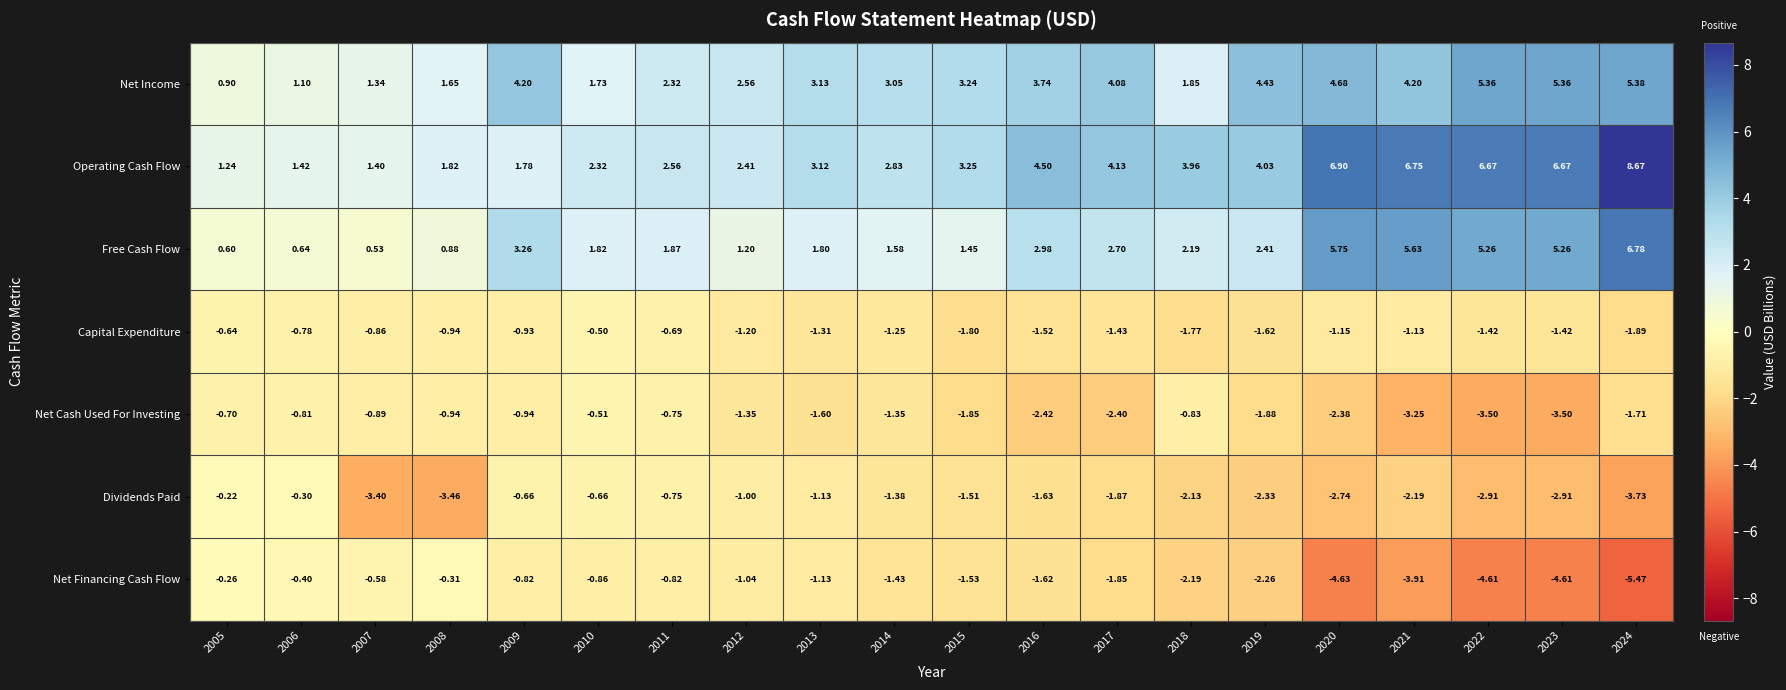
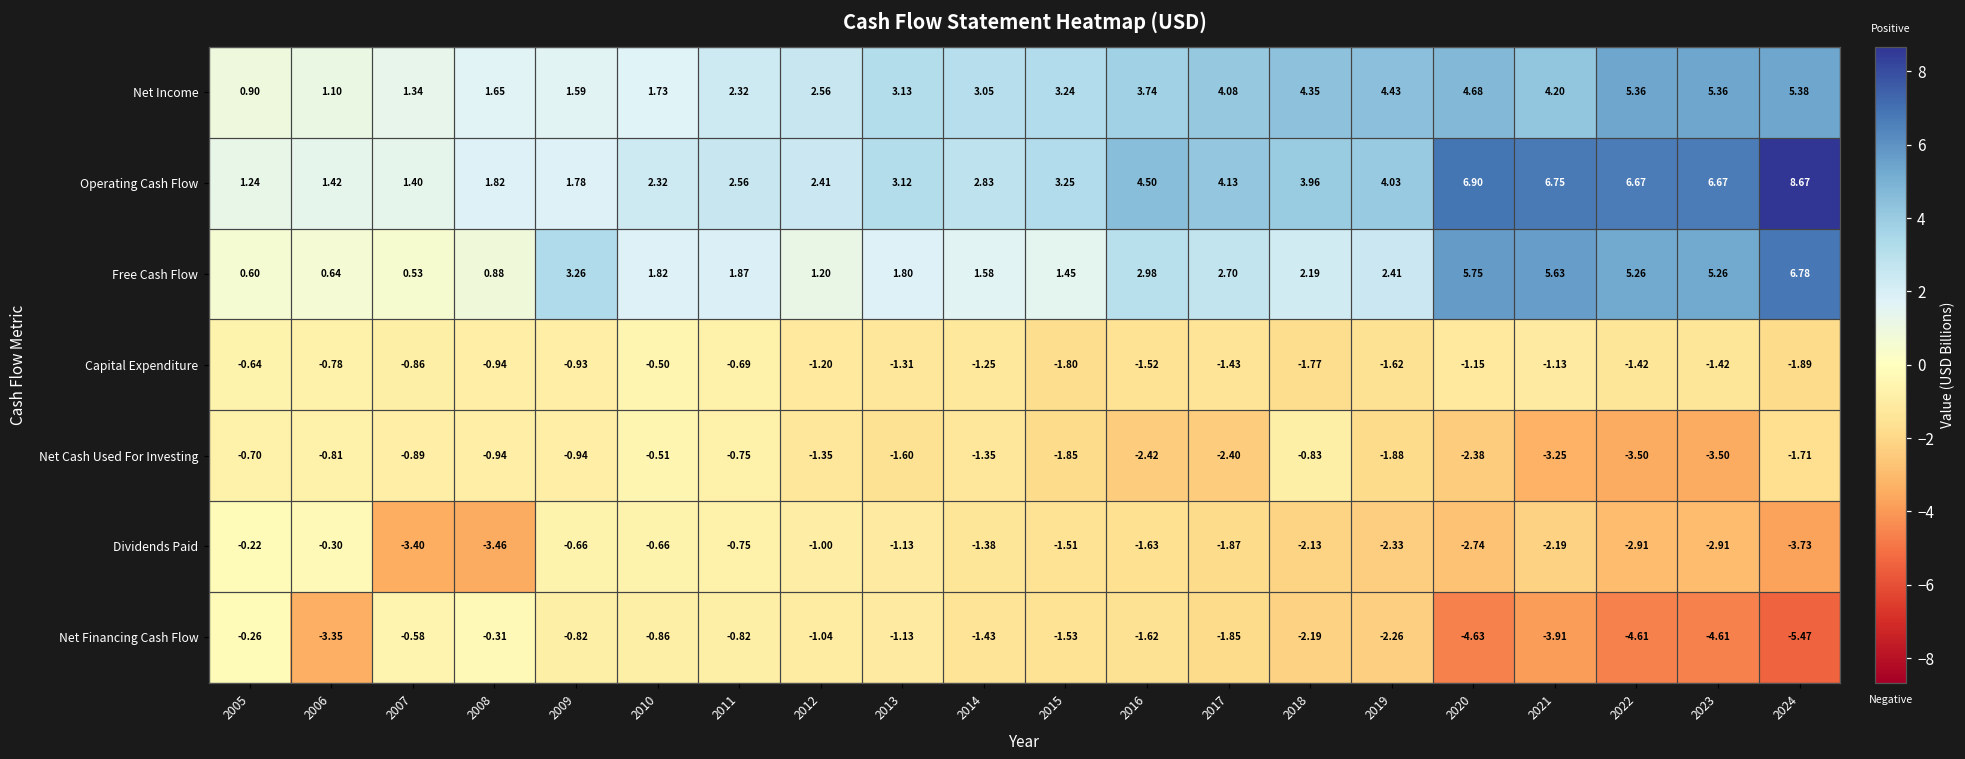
  {
    "Net Income": {
      "2005": 0.90,
      "2006": 1.10,
      "2007": 1.34,
      "2008": 1.65,
-     "2009": 4.20,
+     "2009": 1.59,
      "2010": 1.73,
      "2011": 2.32,
      "2012": 2.56,
      "2013": 3.13,
      "2014": 3.05,
      "2015": 3.24,
      "2016": 3.74,
      "2017": 4.08,
-     "2018": 1.85,
+     "2018": 4.35,
      "2019": 4.43,
      "2020": 4.68,
      "2021": 4.20,
      "2022": 5.36,
      "2023": 5.36,
      "2024": 5.38
    },
    "Operating Cash Flow": {
      "2005": 1.24,
      "2006": 1.42,
      "2007": 1.40,
      "2008": 1.82,
      "2009": 1.78,
      "2010": 2.32,
      "2011": 2.56,
      "2012": 2.41,
      "2013": 3.12,
      "2014": 2.83,
      "2015": 3.25,
      "2016": 4.50,
      "2017": 4.13,
      "2018": 3.96,
      "2019": 4.03,
      "2020": 6.90,
      "2021": 6.75,
      "2022": 6.67,
      "2023": 6.67,
      "2024": 8.67
    },
    "Free Cash Flow": {
      "2005": 0.60,
      "2006": 0.64,
      "2007": 0.53,
      "2008": 0.88,
      "2009": 3.26,
      "2010": 1.82,
      "2011": 1.87,
      "2012": 1.20,
      "2013": 1.80,
      "2014": 1.58,
      "2015": 1.45,
      "2016": 2.98,
      "2017": 2.70,
      "2018": 2.19,
      "2019": 2.41,
      "2020": 5.75,
      "2021": 5.63,
      "2022": 5.26,
      "2023": 5.26,
      "2024": 6.78
    },
    "Capital Expenditure": {
      "2005": -0.64,
      "2006": -0.78,
      "2007": -0.86,
      "2008": -0.94,
      "2009": -0.93,
      "2010": -0.50,
      "2011": -0.69,
      "2012": -1.20,
      "2013": -1.31,
      "2014": -1.25,
      "2015": -1.80,
      "2016": -1.52,
      "2017": -1.43,
      "2018": -1.77,
      "2019": -1.62,
      "2020": -1.15,
      "2021": -1.13,
      "2022": -1.42,
      "2023": -1.42,
      "2024": -1.89
    },
    "Net Cash Used For Investing": {
      "2005": -0.70,
      "2006": -0.81,
      "2007": -0.89,
      "2008": -0.94,
      "2009": -0.94,
      "2010": -0.51,
      "2011": -0.75,
      "2012": -1.35,
      "2013": -1.60,
      "2014": -1.35,
      "2015": -1.85,
      "2016": -2.42,
      "2017": -2.40,
      "2018": -0.83,
      "2019": -1.88,
      "2020": -2.38,
      "2021": -3.25,
      "2022": -3.50,
      "2023": -3.50,
      "2024": -1.71
    },
    "Dividends Paid": {
      "2005": -0.22,
      "2006": -0.30,
      "2007": -3.40,
      "2008": -3.46,
      "2009": -0.66,
      "2010": -0.66,
      "2011": -0.75,
      "2012": -1.00,
      "2013": -1.13,
      "2014": -1.38,
      "2015": -1.51,
      "2016": -1.63,
      "2017": -1.87,
      "2018": -2.13,
      "2019": -2.33,
      "2020": -2.74,
      "2021": -2.19,
      "2022": -2.91,
      "2023": -2.91,
      "2024": -3.73
    },
    "Net Financing Cash Flow": {
      "2005": -0.26,
-     "2006": -0.40,
+     "2006": -3.35,
      "2007": -0.58,
      "2008": -0.31,
      "2009": -0.82,
      "2010": -0.86,
      "2011": -0.82,
      "2012": -1.04,
      "2013": -1.13,
      "2014": -1.43,
      "2015": -1.53,
      "2016": -1.62,
      "2017": -1.85,
      "2018": -2.19,
      "2019": -2.26,
      "2020": -4.63,
      "2021": -3.91,
      "2022": -4.61,
      "2023": -4.61,
      "2024": -5.47
    }
  }
